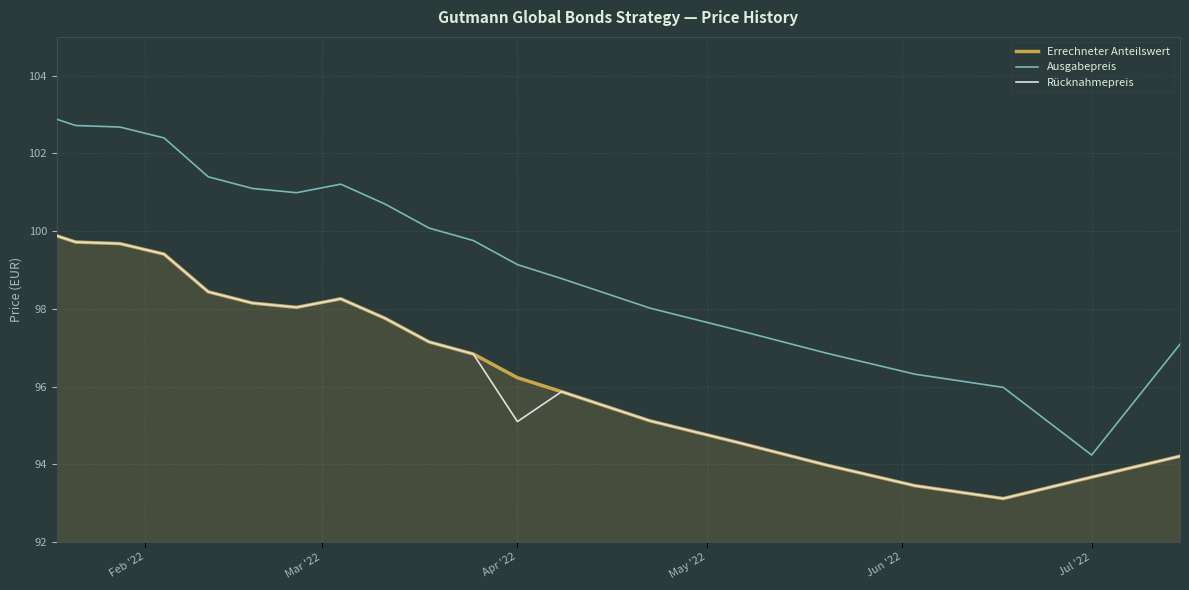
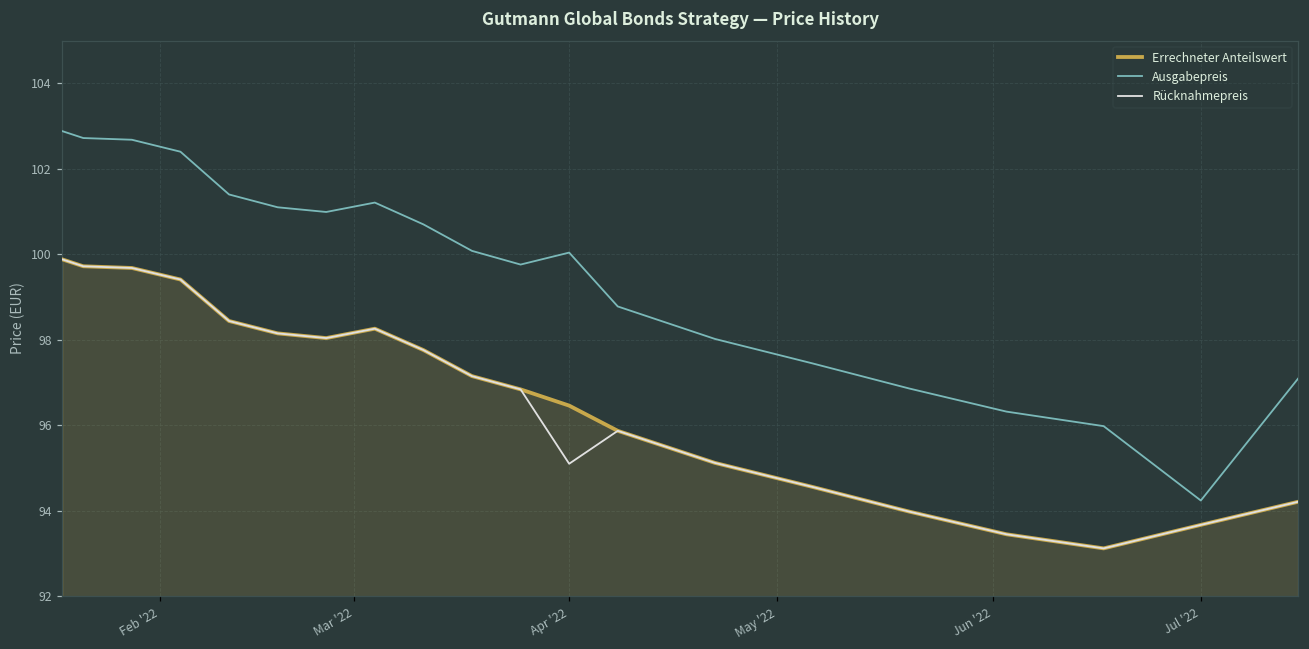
  {
    "Errechneter Anteilswert": {
-     "Apr '22": 96.2
+     "Apr '22": 96.5
    },
    "Ausgabepreis": {
-     "Apr '22": 99.1,
+     "Apr '22": 100.0,
      "Jul '22": 94.2
    },
    "Rücknahmepreis": {
      "Apr '22": 95.1
    }
  }
